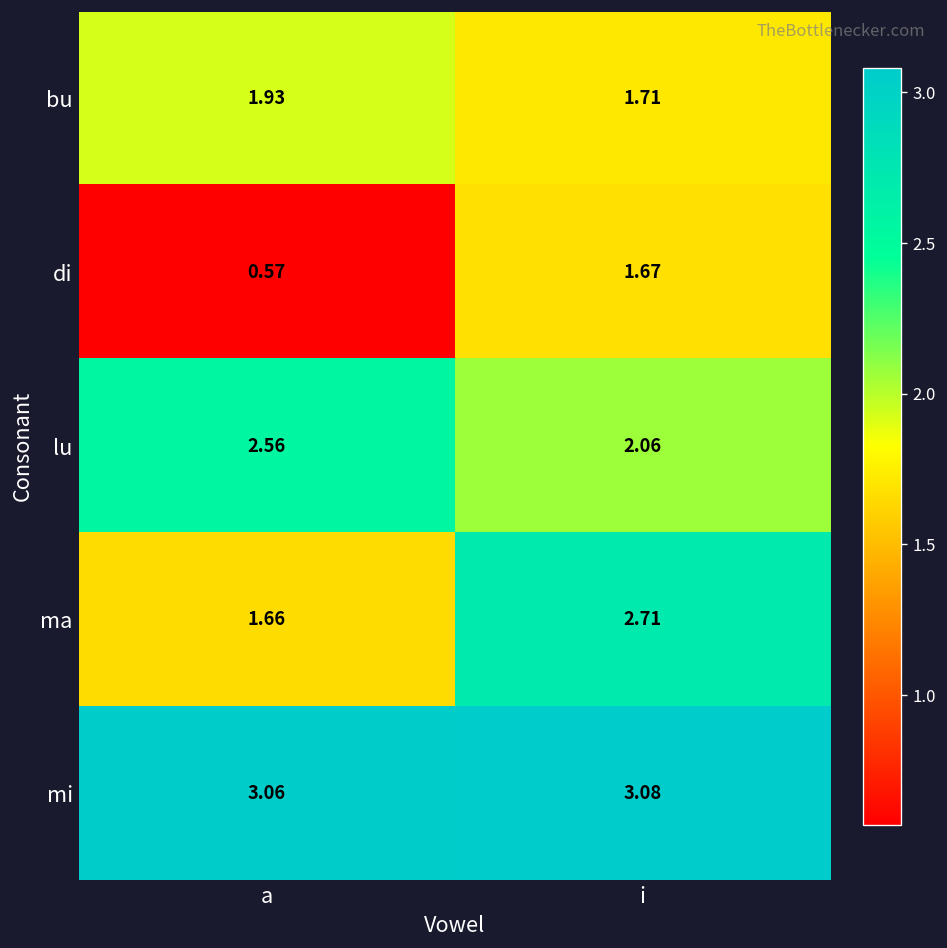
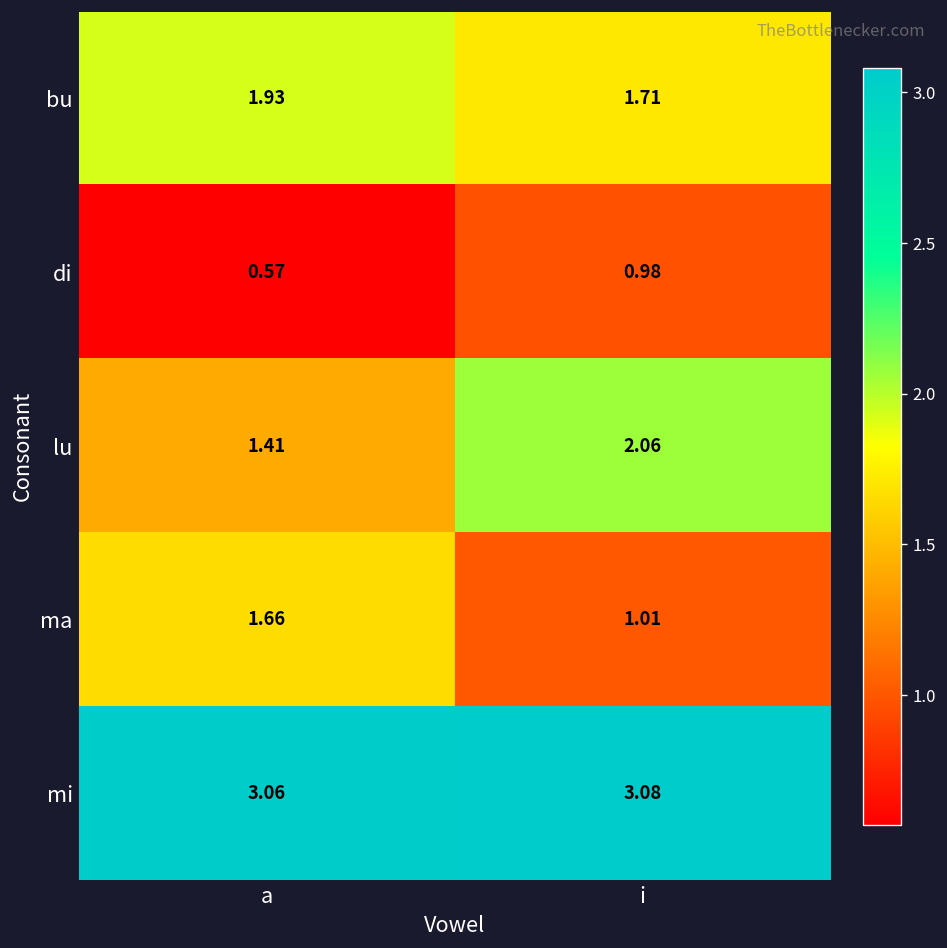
  {
    "bu": {
      "a": 1.93,
      "i": 1.71
    },
    "di": {
      "a": 0.57,
-     "i": 1.67
+     "i": 0.98
    },
    "lu": {
-     "a": 2.56,
+     "a": 1.41,
      "i": 2.06
    },
    "ma": {
      "a": 1.66,
-     "i": 2.71
+     "i": 1.01
    },
    "mi": {
      "a": 3.06,
      "i": 3.08
    }
  }
